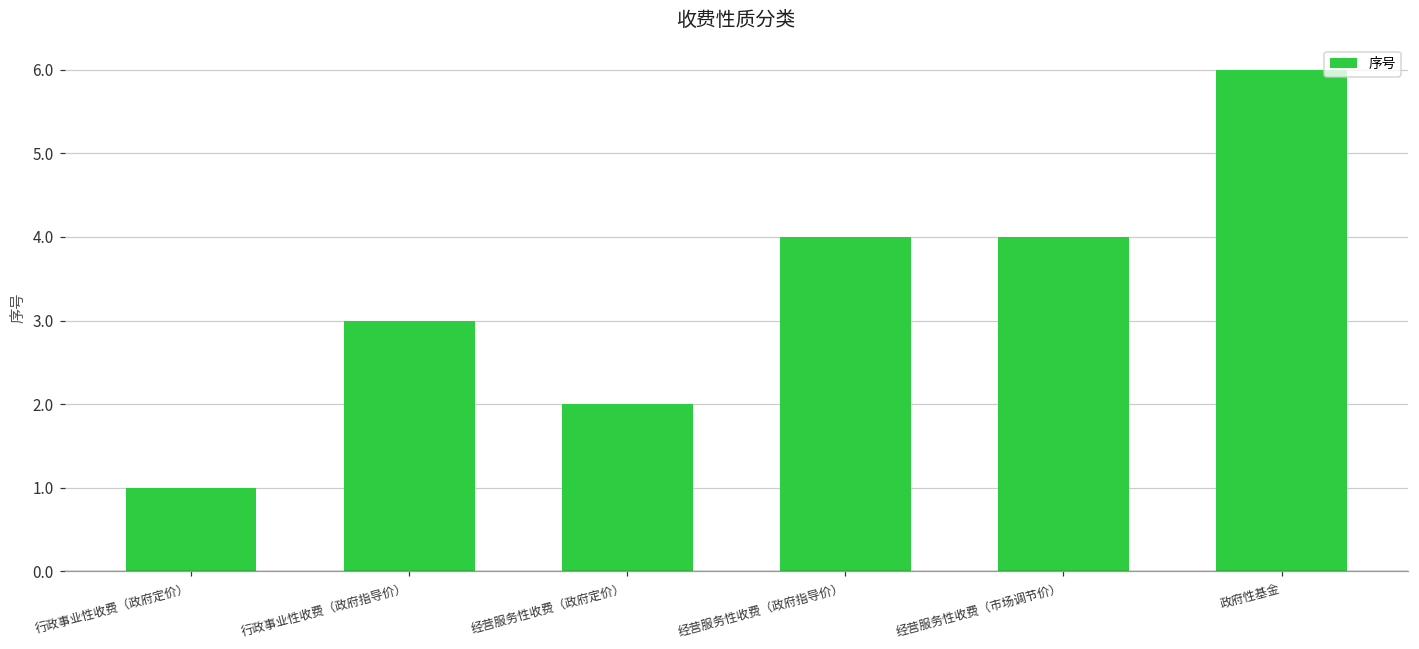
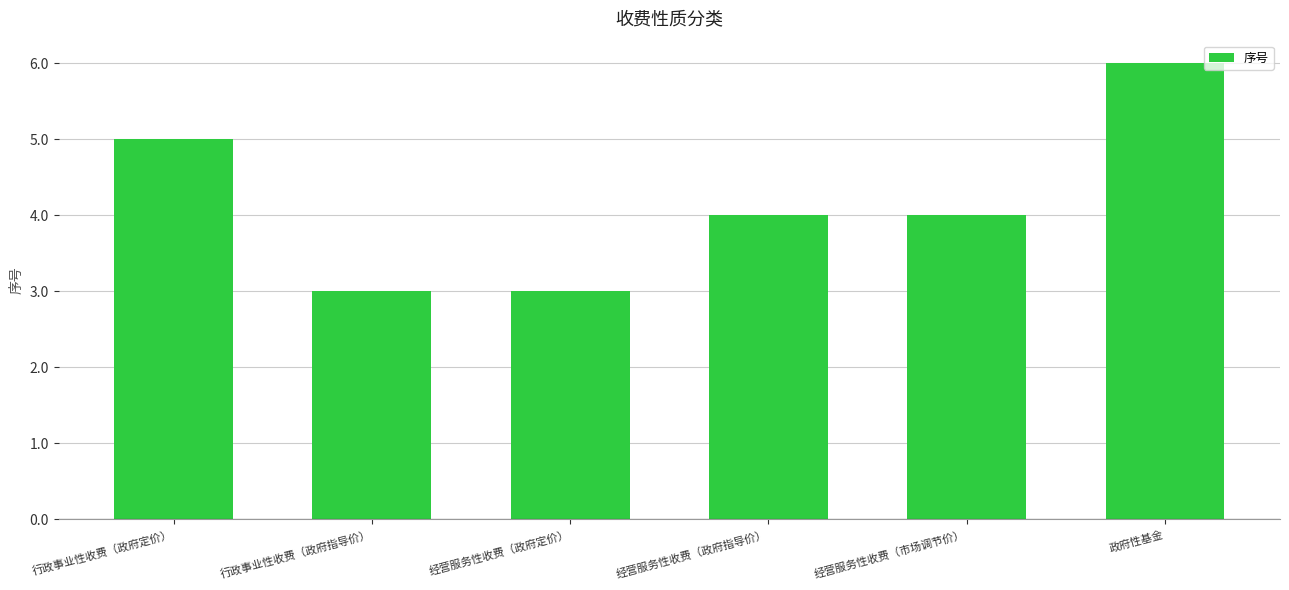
  {
-   "行政事业性收费（政府定价）": 1,
+   "行政事业性收费（政府定价）": 5,
    "行政事业性收费（政府指导价）": 3,
-   "经营服务性收费（政府定价）": 2,
+   "经营服务性收费（政府定价）": 3,
    "经营服务性收费（政府指导价）": 4,
    "经营服务性收费（市场调节价）": 4,
    "政府性基金": 6
  }
